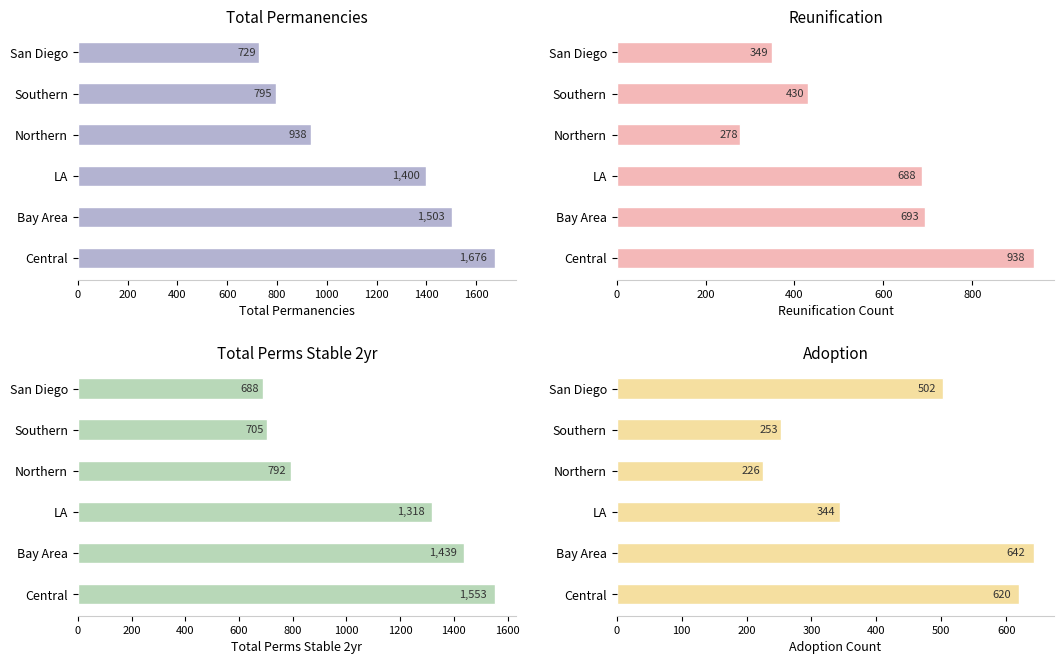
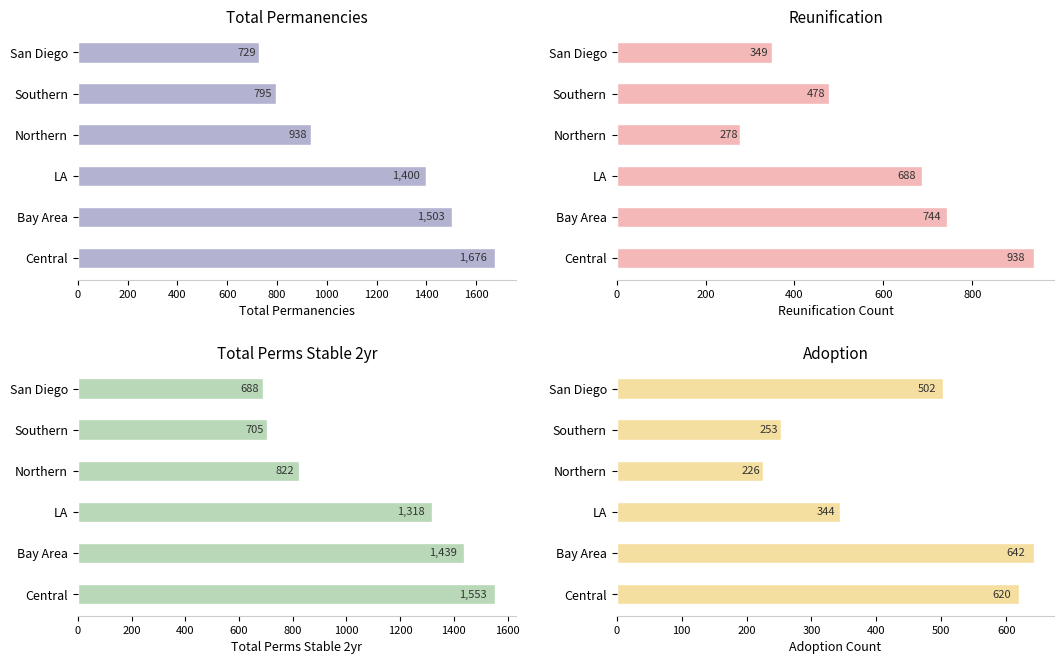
  {
    "Total Permanencies": {
      "San Diego": "729",
      "Southern": "795",
      "Northern": "938",
      "LA": "1,400",
      "Bay Area": "1,503",
      "Central": "1,676"
    },
    "Reunification": {
      "San Diego": "349",
-     "Southern": "430",
+     "Southern": "478",
      "Northern": "278",
      "LA": "688",
-     "Bay Area": "693",
+     "Bay Area": "744",
      "Central": "938"
    },
    "Total Perms Stable 2yr": {
      "San Diego": "688",
      "Southern": "705",
-     "Northern": "792",
+     "Northern": "822",
      "LA": "1,318",
      "Bay Area": "1,439",
      "Central": "1,553"
    },
    "Adoption": {
      "San Diego": "502",
      "Southern": "253",
      "Northern": "226",
      "LA": "344",
      "Bay Area": "642",
      "Central": "620"
    }
  }
